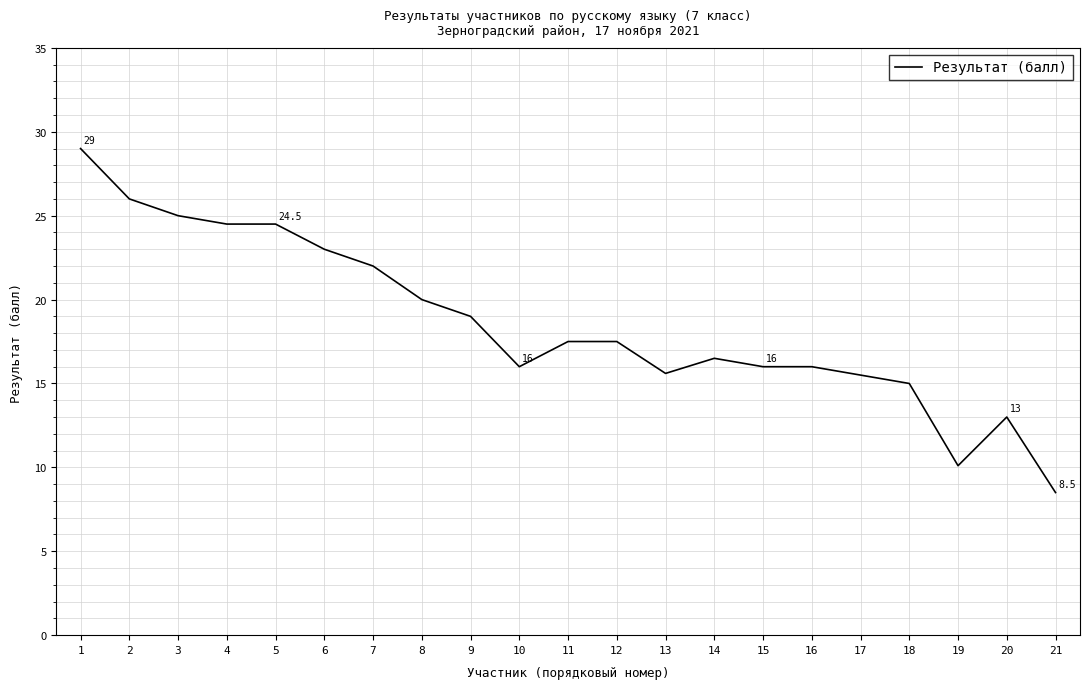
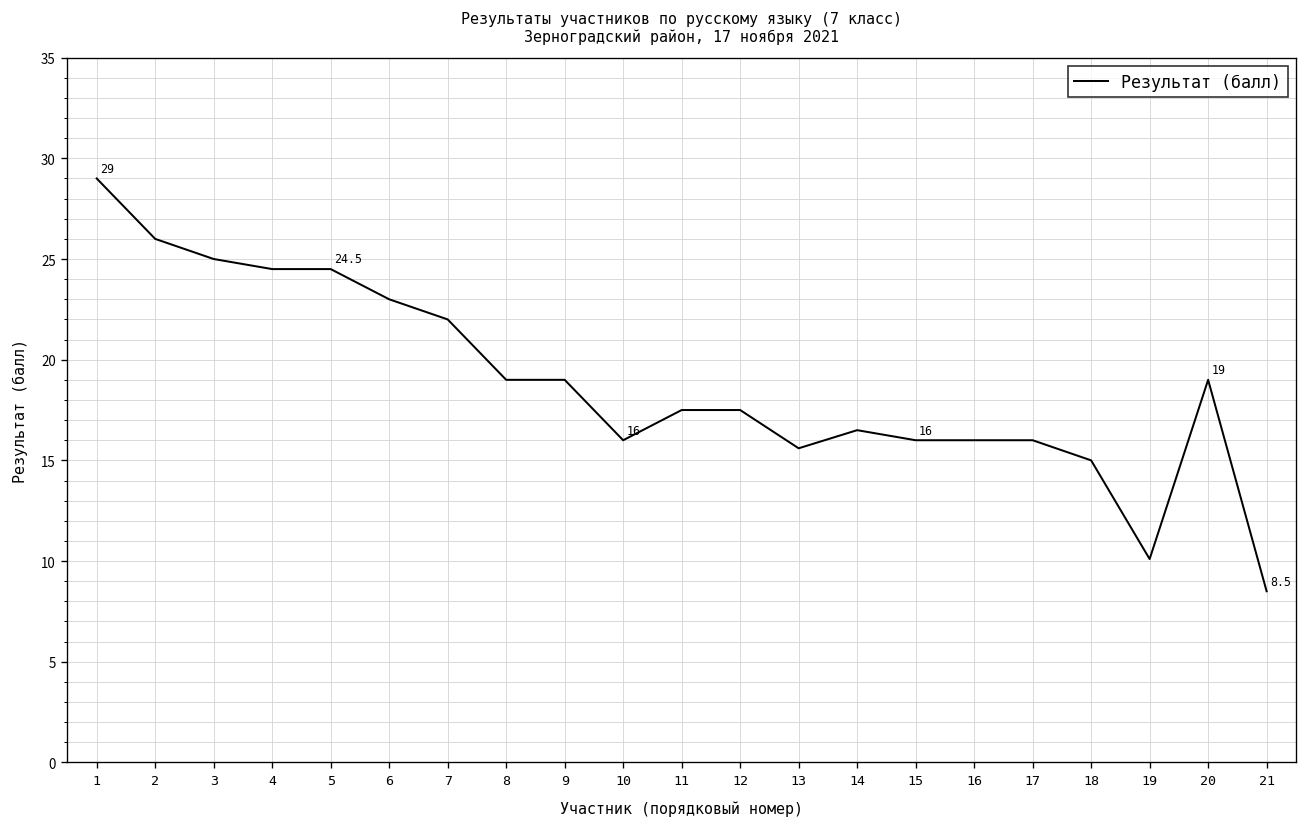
  {
    "1": 29,
    "5": 24.5,
-   "8": 20,
+   "8": 19,
    "10": 16,
    "15": 16,
-   "17": 15.5,
-   "20": 13,
+   "17": 16.0,
+   "20": 19,
    "21": 8.5
  }
